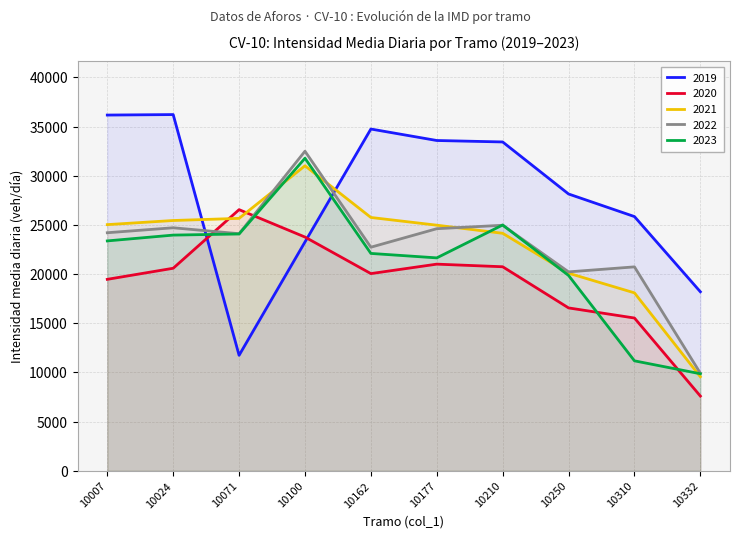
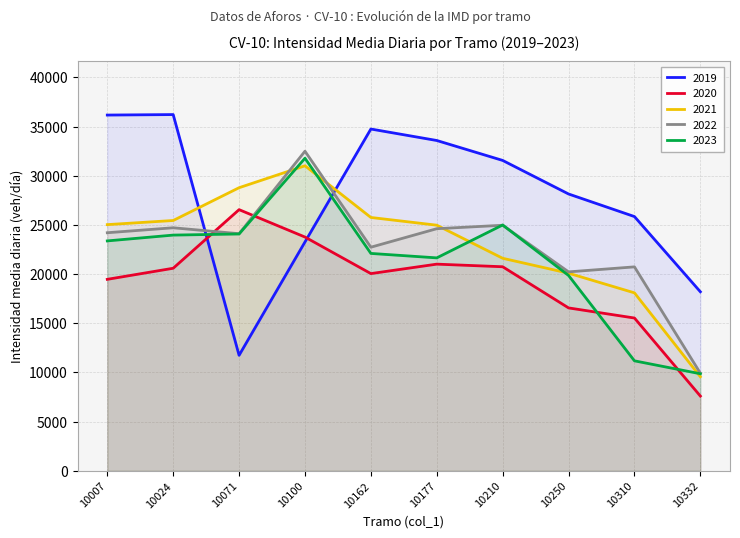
  {
    "2019": {
      "10007": 36000,
      "10024": 36000,
      "10071": 12000,
      "10100": 23000,
      "10162": 35000,
      "10177": 34000,
-     "10210": 33000,
+     "10210": 32000,
      "10250": 28000,
      "10310": 26000,
      "10332": 18000
    },
    "2020": {
      "10007": 19000,
      "10024": 21000,
      "10071": 27000,
      "10100": 24000,
      "10162": 20000,
      "10177": 21000,
      "10210": 21000,
      "10250": 17000,
      "10310": 16000,
      "10332": 8000
    },
    "2021": {
      "10007": 25000,
      "10024": 25000,
-     "10071": 26000,
+     "10071": 29000,
      "10100": 31000,
      "10162": 26000,
      "10177": 25000,
-     "10210": 24000,
+     "10210": 22000,
      "10310": 18000,
      "10332": 10000
    },
    "2022": {
      "10007": 24000,
      "10024": 25000,
      "10100": 32000,
      "10162": 23000,
      "10177": 25000,
      "10310": 21000
    },
    "2023": {
      "10007": 23000,
      "10024": 24000,
      "10100": 32000,
      "10162": 22000,
      "10177": 22000,
      "10310": 11000
    }
  }
